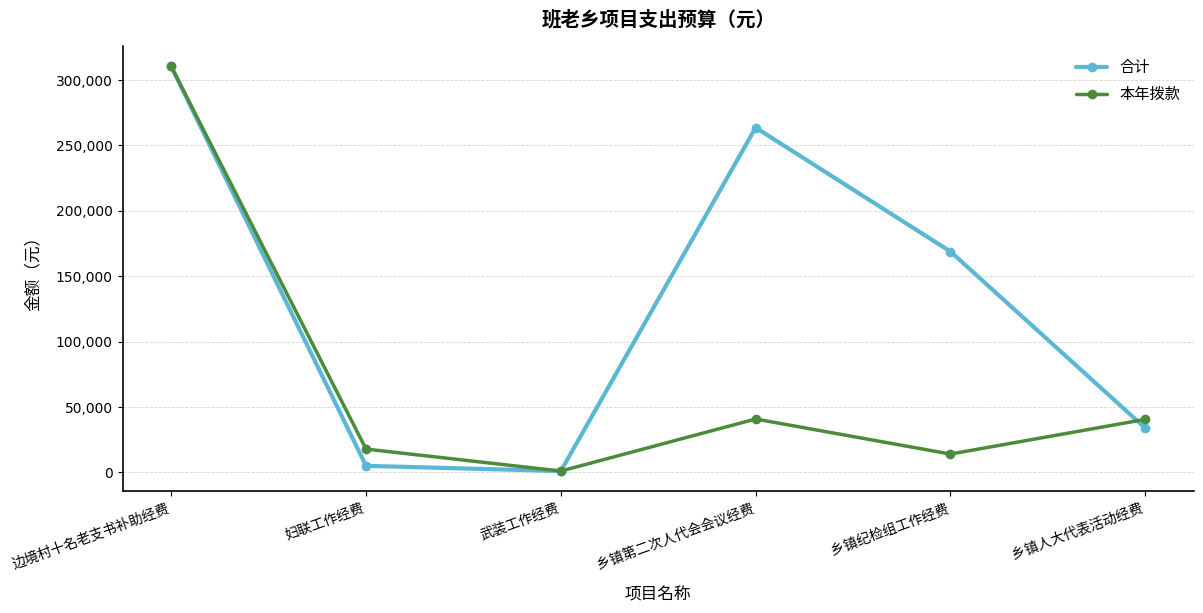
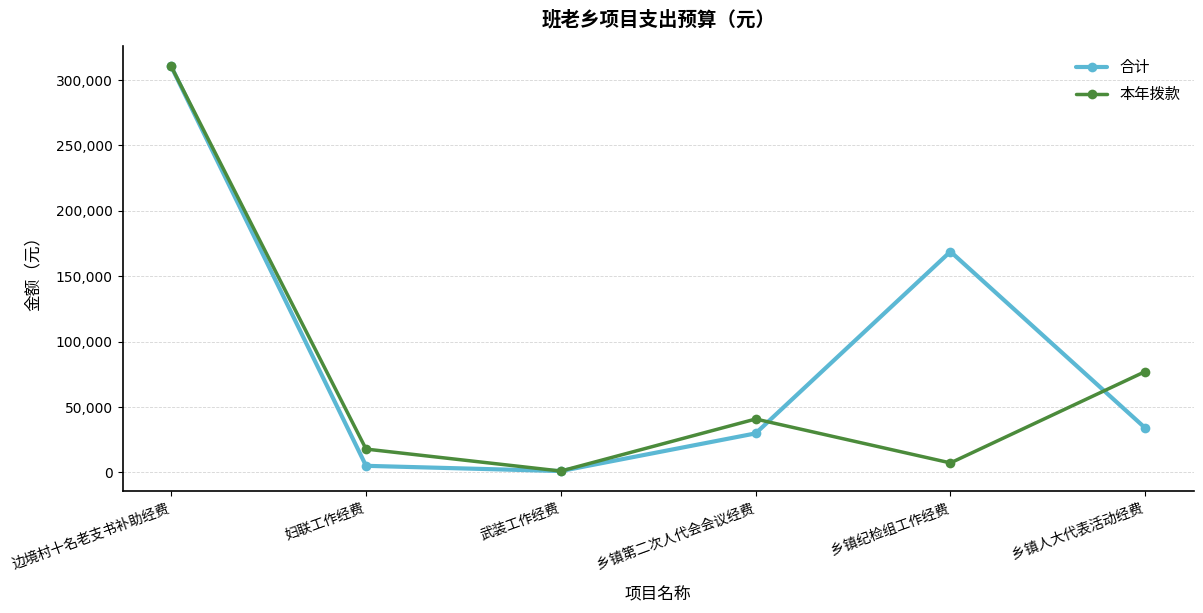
  {
    "合计": {
      "妇联工作经费": "5,000",
-     "乡镇第二次人代会会议经费": "264,000",
+     "乡镇第二次人代会会议经费": "30,000",
      "乡镇纪检组工作经费": "169,000",
      "乡镇人大代表活动经费": "34,000"
    },
    "本年拨款": {
      "妇联工作经费": "18,000",
      "乡镇第二次人代会会议经费": "41,000",
-     "乡镇纪检组工作经费": "14,000",
-     "乡镇人大代表活动经费": "41,000"
+     "乡镇纪检组工作经费": "7,000",
+     "乡镇人大代表活动经费": "77,000"
    }
  }
